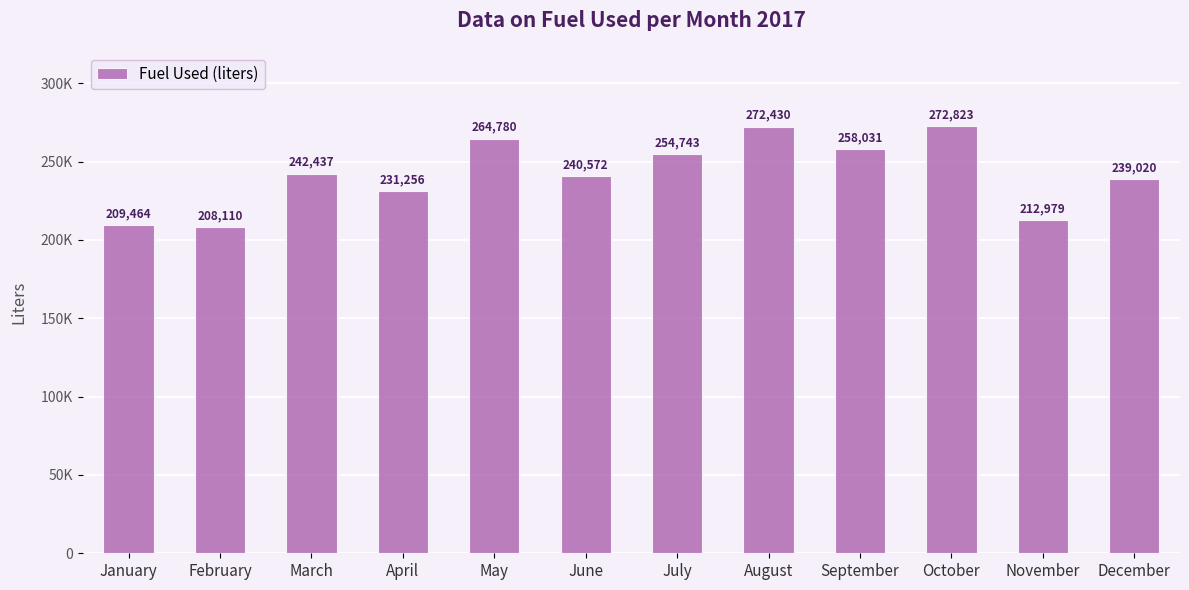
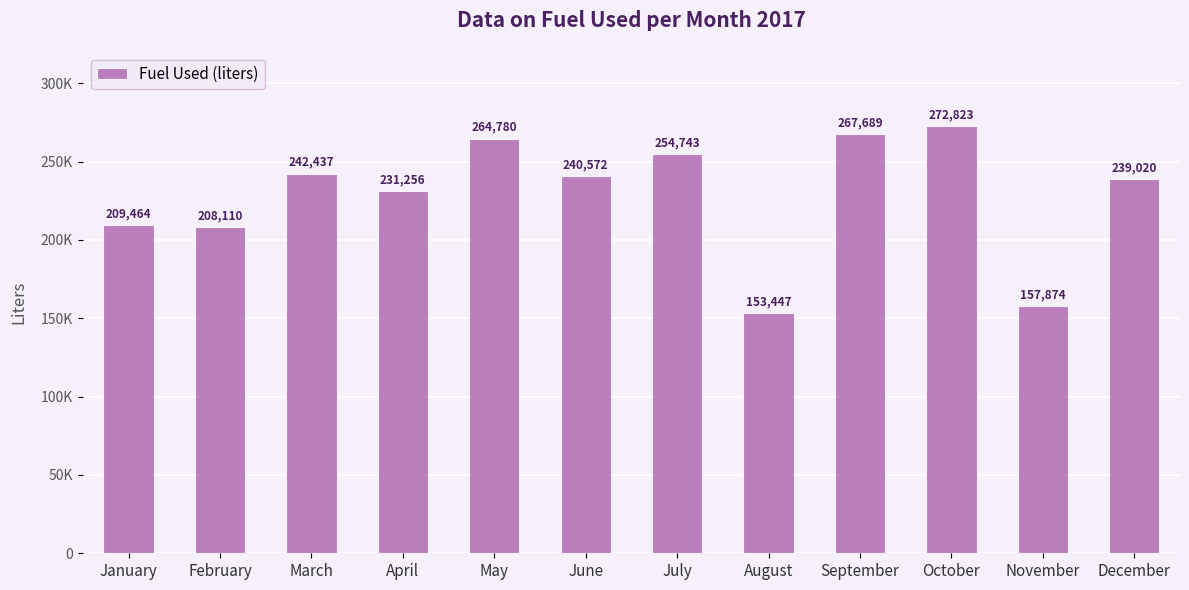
  {
    "January": "209,464",
    "February": "208,110",
    "March": "242,437",
    "April": "231,256",
    "May": "264,780",
    "June": "240,572",
    "July": "254,743",
-   "August": "272,430",
-   "September": "258,031",
+   "August": "153,447",
+   "September": "267,689",
    "October": "272,823",
-   "November": "212,979",
+   "November": "157,874",
    "December": "239,020"
  }
